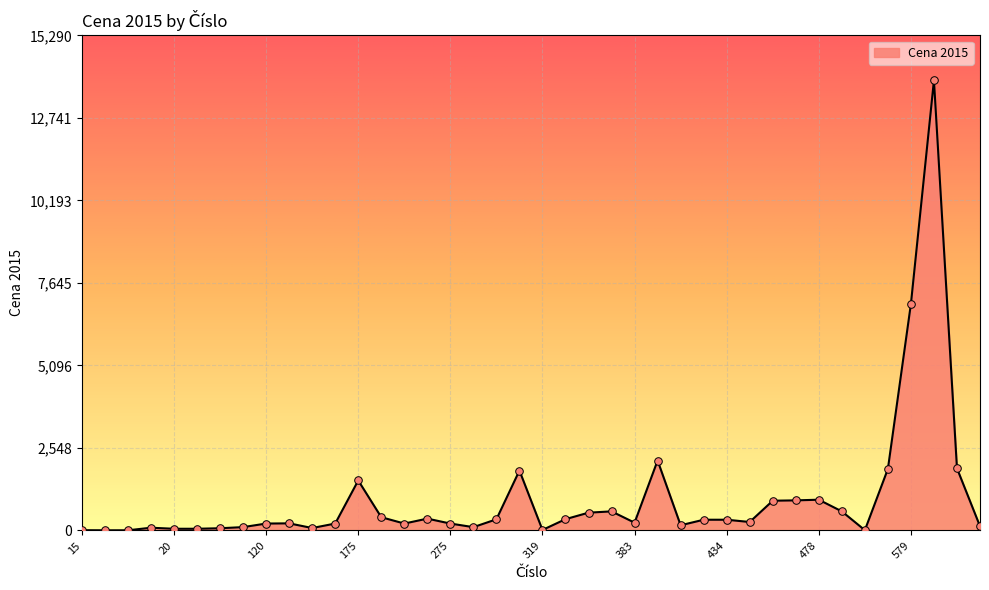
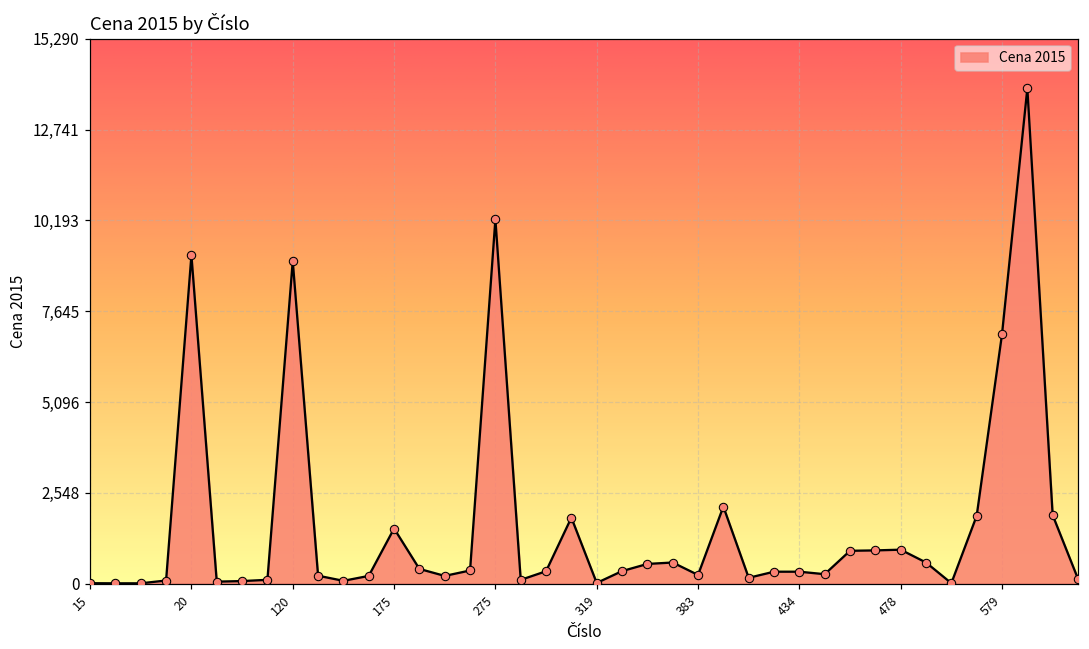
  {
    "15": "0",
-   "20": "100",
-   "120": "200",
+   "20": "9,200",
+   "120": "9,100",
    "175": "1,500",
-   "275": "200",
+   "275": "10,200",
    "319": "0",
    "383": "200",
    "434": "300",
    "478": "1,000",
    "579": "7,000"
  }
